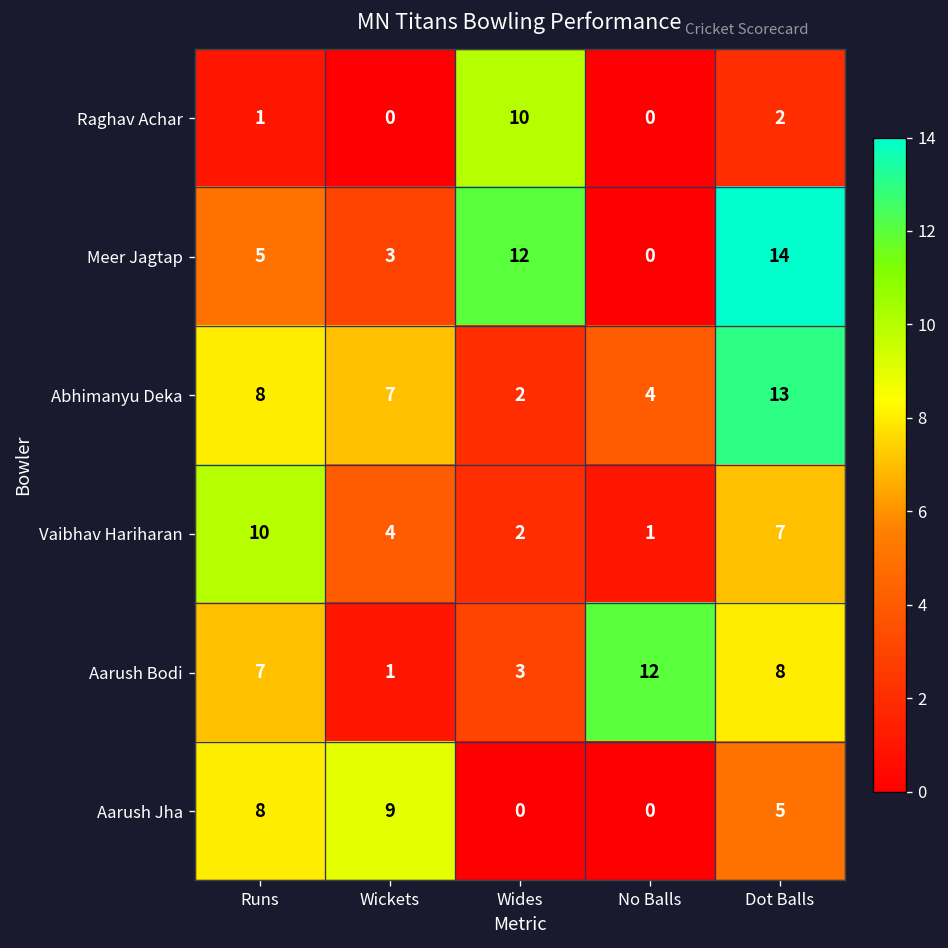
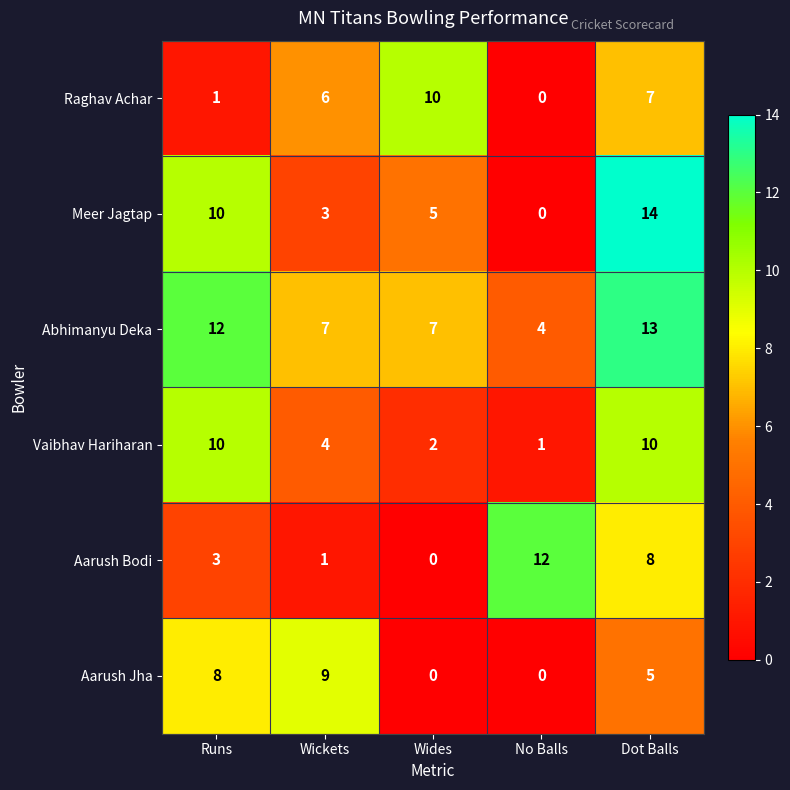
  {
    "Raghav Achar": {
      "Runs": 1,
-     "Wickets": 0,
+     "Wickets": 6,
      "Wides": 10,
      "No Balls": 0,
-     "Dot Balls": 2
+     "Dot Balls": 7
    },
    "Meer Jagtap": {
-     "Runs": 5,
+     "Runs": 10,
      "Wickets": 3,
-     "Wides": 12,
+     "Wides": 5,
      "No Balls": 0,
      "Dot Balls": 14
    },
    "Abhimanyu Deka": {
-     "Runs": 8,
+     "Runs": 12,
      "Wickets": 7,
-     "Wides": 2,
+     "Wides": 7,
      "No Balls": 4,
      "Dot Balls": 13
    },
    "Vaibhav Hariharan": {
      "Runs": 10,
      "Wickets": 4,
      "Wides": 2,
      "No Balls": 1,
-     "Dot Balls": 7
+     "Dot Balls": 10
    },
    "Aarush Bodi": {
-     "Runs": 7,
+     "Runs": 3,
      "Wickets": 1,
-     "Wides": 3,
+     "Wides": 0,
      "No Balls": 12,
      "Dot Balls": 8
    },
    "Aarush Jha": {
      "Runs": 8,
      "Wickets": 9,
      "Wides": 0,
      "No Balls": 0,
      "Dot Balls": 5
    }
  }
